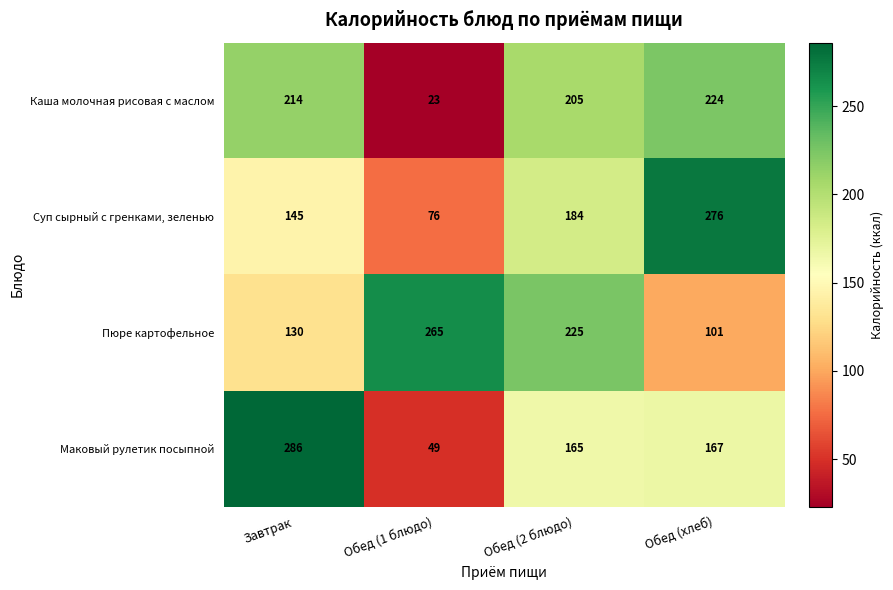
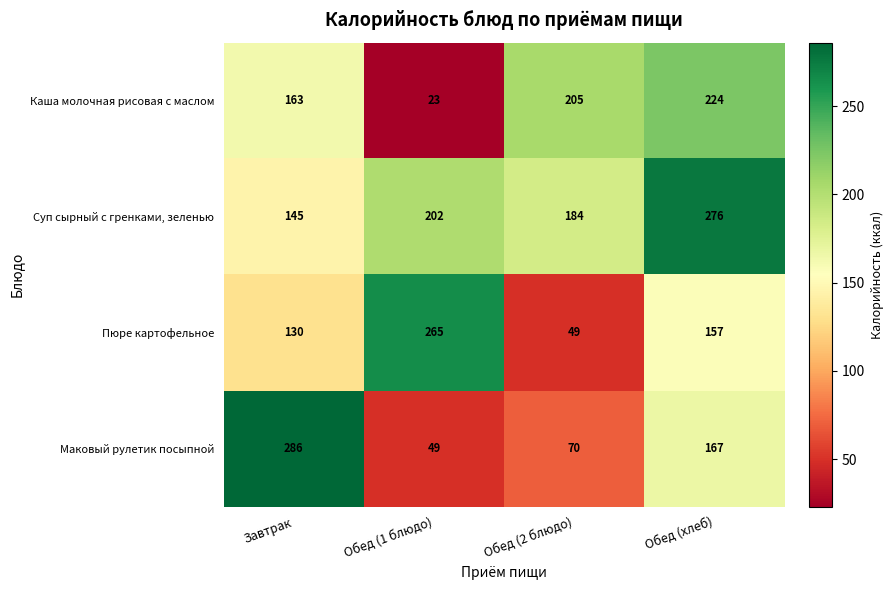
  {
    "Каша молочная рисовая с маслом": {
-     "Завтрак": 214,
+     "Завтрак": 163,
      "Обед (1 блюдо)": 23,
      "Обед (2 блюдо)": 205,
      "Обед (хлеб)": 224
    },
    "Суп сырный с гренками, зеленью": {
      "Завтрак": 145,
-     "Обед (1 блюдо)": 76,
+     "Обед (1 блюдо)": 202,
      "Обед (2 блюдо)": 184,
      "Обед (хлеб)": 276
    },
    "Пюре картофельное": {
      "Завтрак": 130,
      "Обед (1 блюдо)": 265,
-     "Обед (2 блюдо)": 225,
-     "Обед (хлеб)": 101
+     "Обед (2 блюдо)": 49,
+     "Обед (хлеб)": 157
    },
    "Маковый рулетик посыпной": {
      "Завтрак": 286,
      "Обед (1 блюдо)": 49,
-     "Обед (2 блюдо)": 165,
+     "Обед (2 блюдо)": 70,
      "Обед (хлеб)": 167
    }
  }
